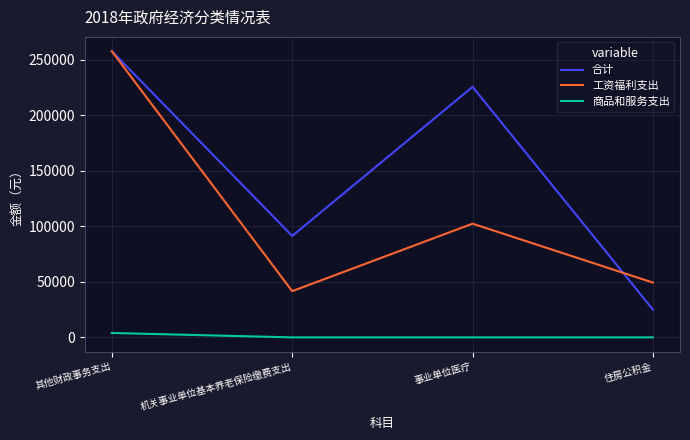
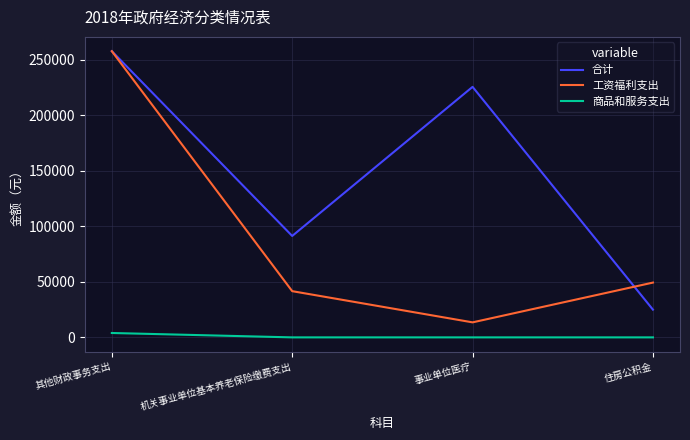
  {
    "合计": {
      "机关事业单位基本养老保险缴费支出": 91000,
      "事业单位医疗": 226000,
      "住房公积金": 25000
    },
    "工资福利支出": {
      "机关事业单位基本养老保险缴费支出": 42000,
-     "事业单位医疗": 102000,
+     "事业单位医疗": 14000,
      "住房公积金": 49000
    },
    "商品和服务支出": {
      "其他财政事务支出": 4000,
      "机关事业单位基本养老保险缴费支出": 0,
      "事业单位医疗": 0,
      "住房公积金": 0
    }
  }
